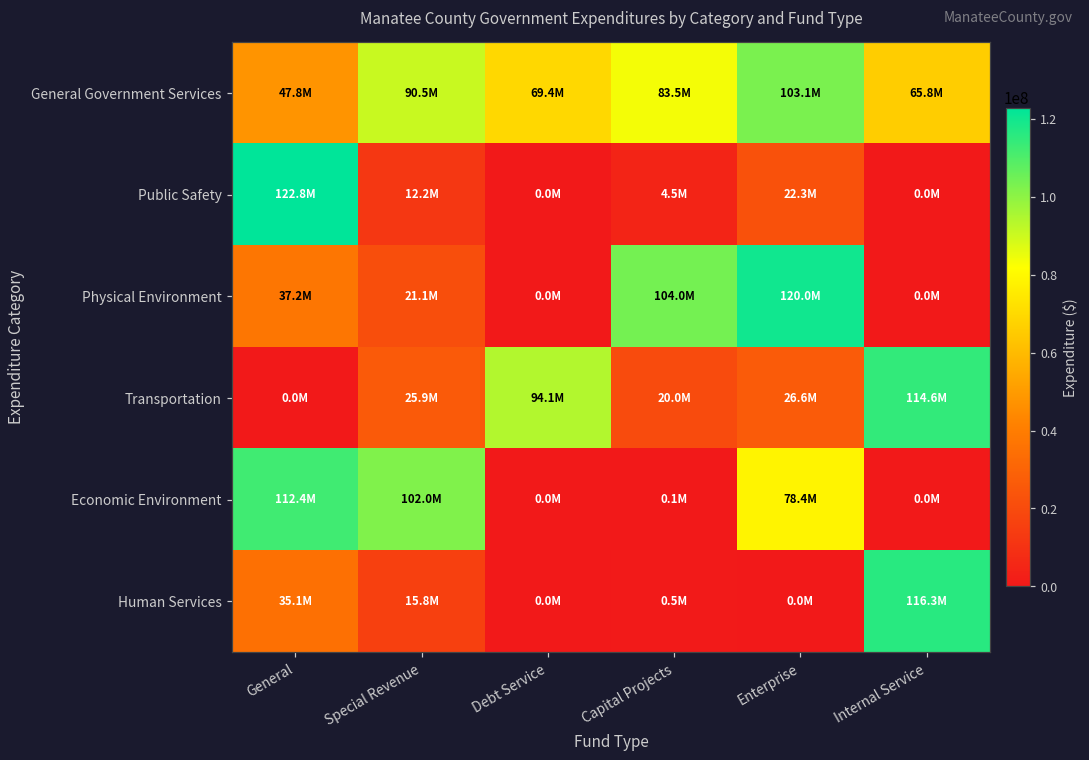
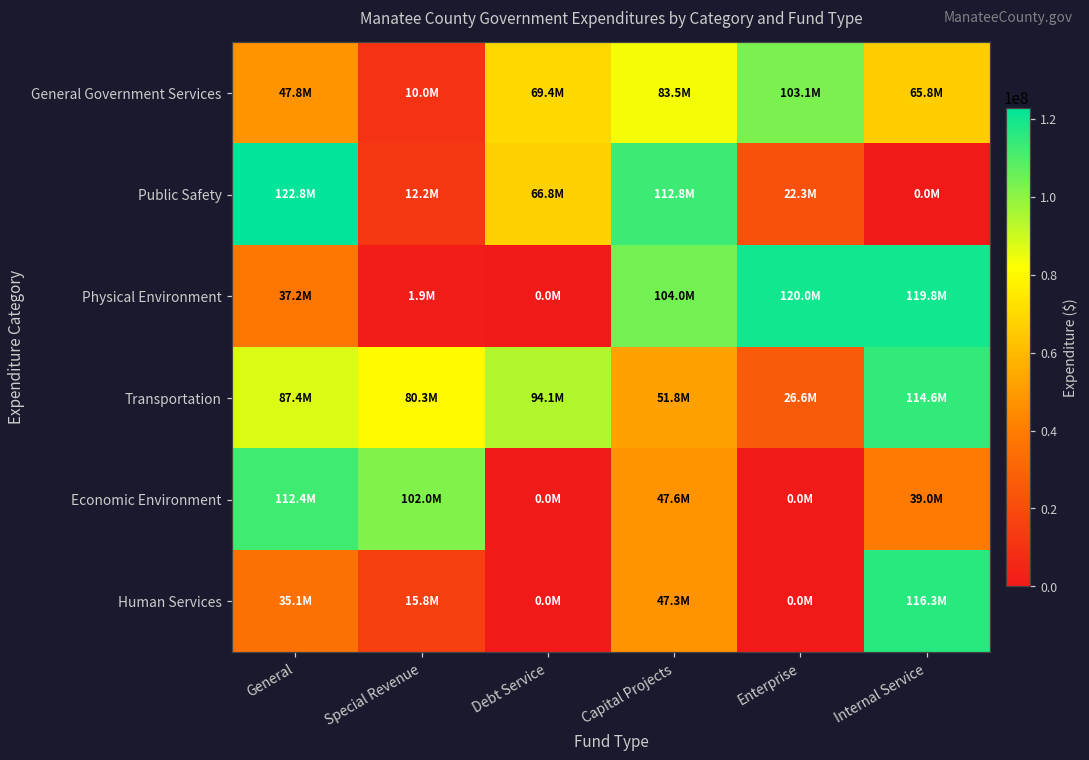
  {
    "General Government Services": {
      "General": "47.8M",
-     "Special Revenue": "90.5M",
+     "Special Revenue": "10.0M",
      "Debt Service": "69.4M",
      "Capital Projects": "83.5M",
      "Enterprise": "103.1M",
      "Internal Service": "65.8M"
    },
    "Public Safety": {
      "General": "122.8M",
      "Special Revenue": "12.2M",
-     "Debt Service": "0.0M",
-     "Capital Projects": "4.5M",
+     "Debt Service": "66.8M",
+     "Capital Projects": "112.8M",
      "Enterprise": "22.3M",
      "Internal Service": "0.0M"
    },
    "Physical Environment": {
      "General": "37.2M",
-     "Special Revenue": "21.1M",
+     "Special Revenue": "1.9M",
      "Debt Service": "0.0M",
      "Capital Projects": "104.0M",
      "Enterprise": "120.0M",
-     "Internal Service": "0.0M"
+     "Internal Service": "119.8M"
    },
    "Transportation": {
-     "General": "0.0M",
-     "Special Revenue": "25.9M",
+     "General": "87.4M",
+     "Special Revenue": "80.3M",
      "Debt Service": "94.1M",
-     "Capital Projects": "20.0M",
+     "Capital Projects": "51.8M",
      "Enterprise": "26.6M",
      "Internal Service": "114.6M"
    },
    "Economic Environment": {
      "General": "112.4M",
      "Special Revenue": "102.0M",
      "Debt Service": "0.0M",
-     "Capital Projects": "0.1M",
-     "Enterprise": "78.4M",
-     "Internal Service": "0.0M"
+     "Capital Projects": "47.6M",
+     "Enterprise": "0.0M",
+     "Internal Service": "39.0M"
    },
    "Human Services": {
      "General": "35.1M",
      "Special Revenue": "15.8M",
      "Debt Service": "0.0M",
-     "Capital Projects": "0.5M",
+     "Capital Projects": "47.3M",
      "Enterprise": "0.0M",
      "Internal Service": "116.3M"
    }
  }
